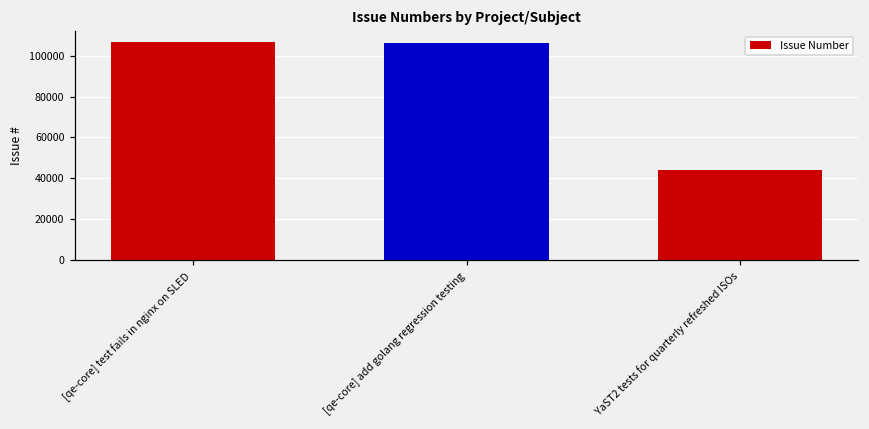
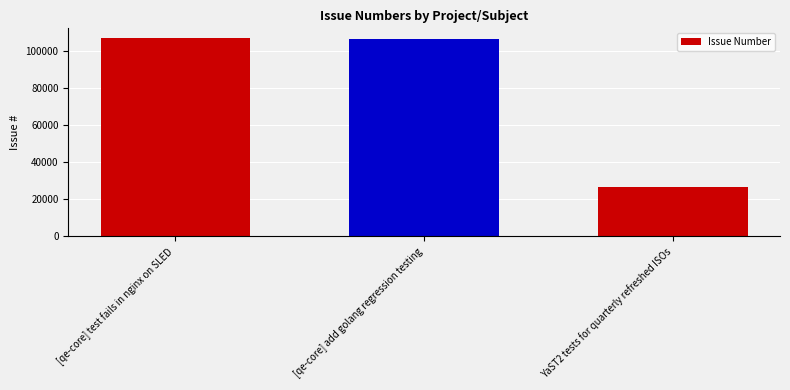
  {
    "[qe-core] test fails in nginx on SLED": 107000,
    "[qe-core] add golang regression testing": 106000,
-   "YaST2 tests for quarterly refreshed ISOs": 44000
+   "YaST2 tests for quarterly refreshed ISOs": 27000
  }
